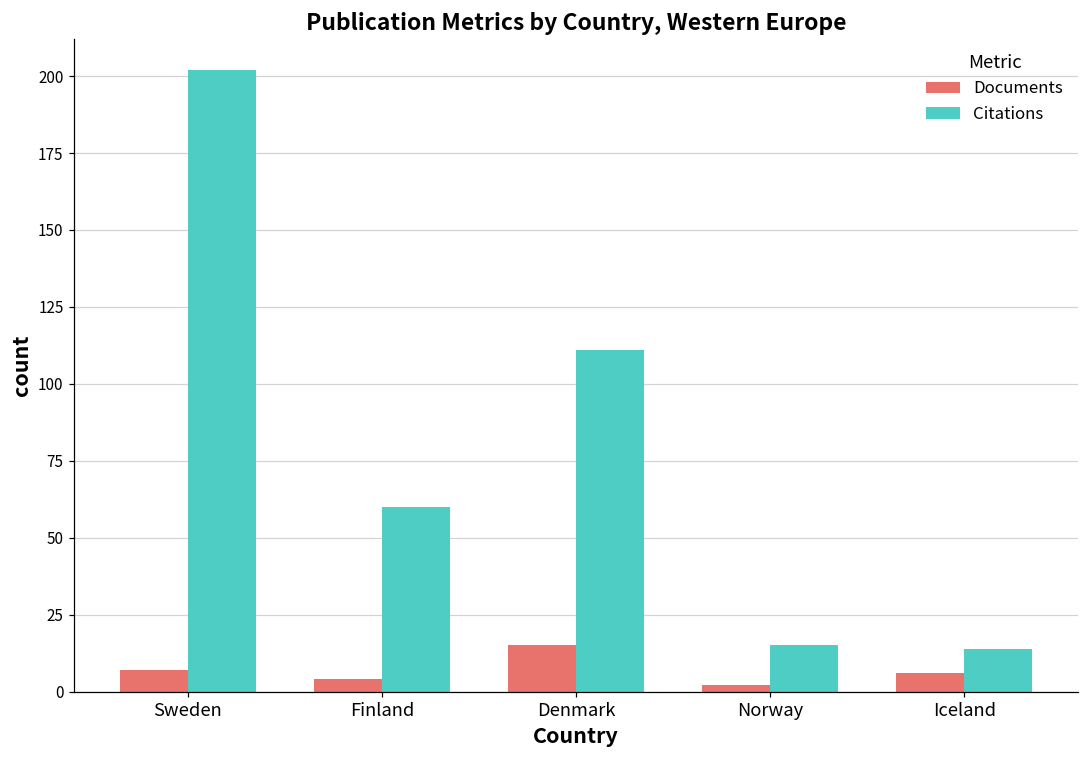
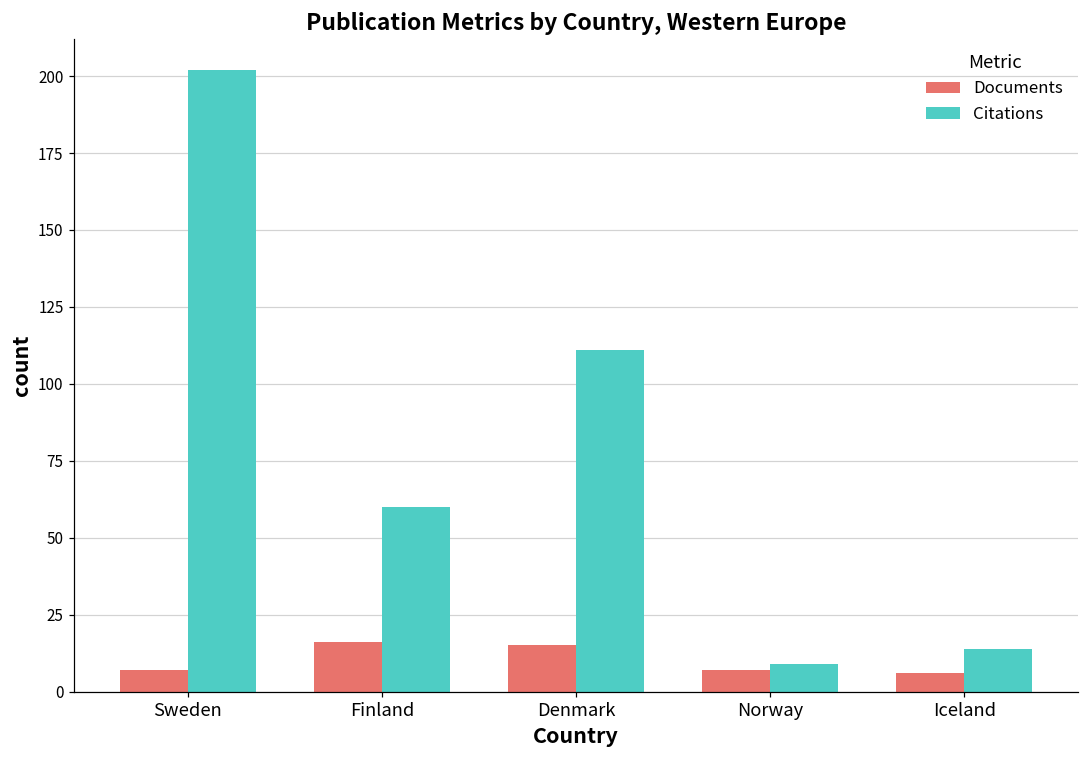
  {
    "Documents": {
      "Sweden": 7,
-     "Finland": 4,
+     "Finland": 16,
      "Denmark": 15,
-     "Norway": 2,
+     "Norway": 7,
      "Iceland": 6
    },
    "Citations": {
      "Sweden": 202,
      "Finland": 60,
      "Denmark": 111,
-     "Norway": 15,
+     "Norway": 9,
      "Iceland": 14
    }
  }
